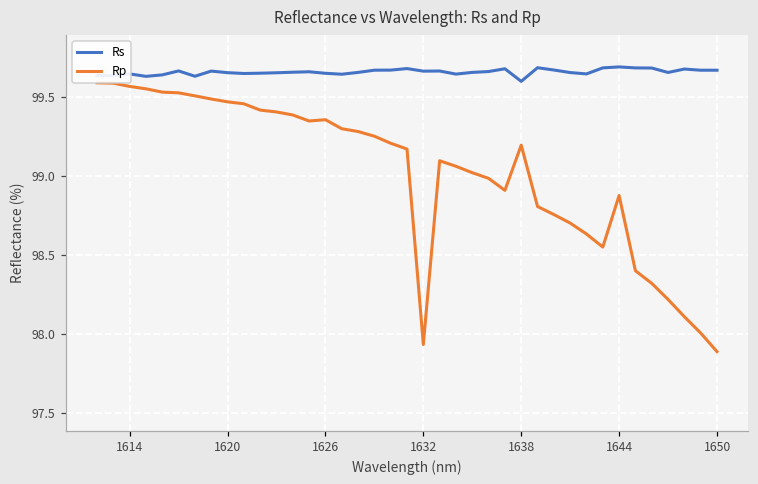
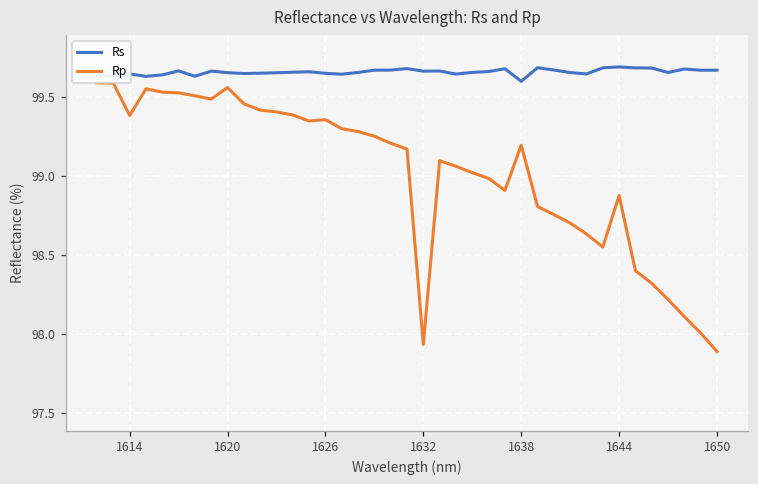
  {
    "Rs": {
      "1620": 99.65,
      "1626": 99.65,
      "1632": 99.66,
      "1638": 99.60,
      "1644": 99.69,
      "1650": 99.67
    },
    "Rp": {
-     "1614": 99.57,
-     "1620": 99.47,
+     "1614": 99.38,
+     "1620": 99.56,
      "1626": 99.36,
      "1632": 97.93,
      "1638": 99.19,
      "1644": 98.88,
      "1650": 97.89
    }
  }
